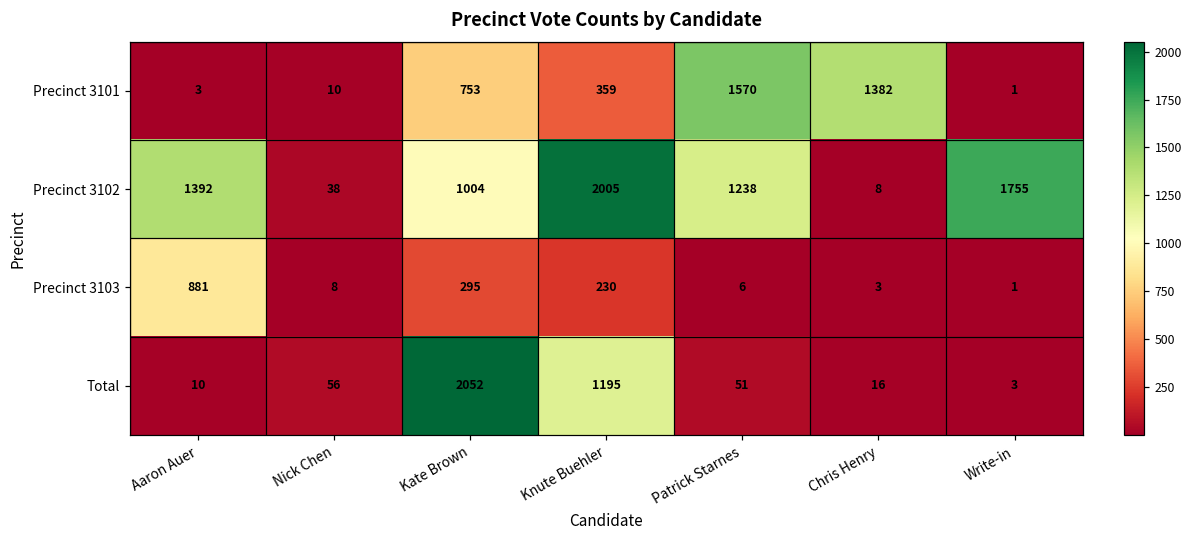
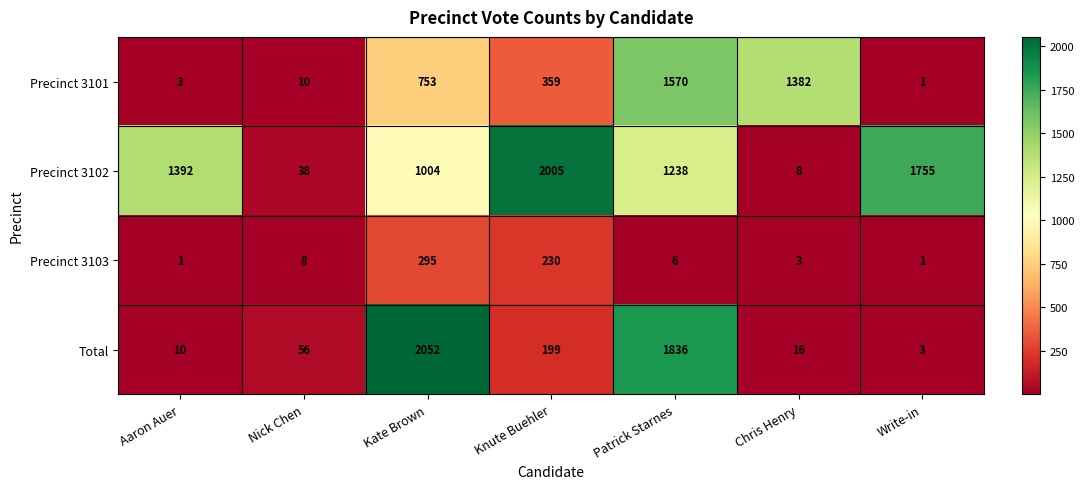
  {
    "Precinct 3101": {
      "Aaron Auer": 3,
      "Nick Chen": 10,
      "Kate Brown": 753,
      "Knute Buehler": 359,
      "Patrick Starnes": 1570,
      "Chris Henry": 1382,
      "Write-in": 1
    },
    "Precinct 3102": {
      "Aaron Auer": 1392,
      "Nick Chen": 38,
      "Kate Brown": 1004,
      "Knute Buehler": 2005,
      "Patrick Starnes": 1238,
      "Chris Henry": 8,
      "Write-in": 1755
    },
    "Precinct 3103": {
-     "Aaron Auer": 881,
+     "Aaron Auer": 1,
      "Nick Chen": 8,
      "Kate Brown": 295,
      "Knute Buehler": 230,
      "Patrick Starnes": 6,
      "Chris Henry": 3,
      "Write-in": 1
    },
    "Total": {
      "Aaron Auer": 10,
      "Nick Chen": 56,
      "Kate Brown": 2052,
-     "Knute Buehler": 1195,
-     "Patrick Starnes": 51,
+     "Knute Buehler": 199,
+     "Patrick Starnes": 1836,
      "Chris Henry": 16,
      "Write-in": 3
    }
  }
